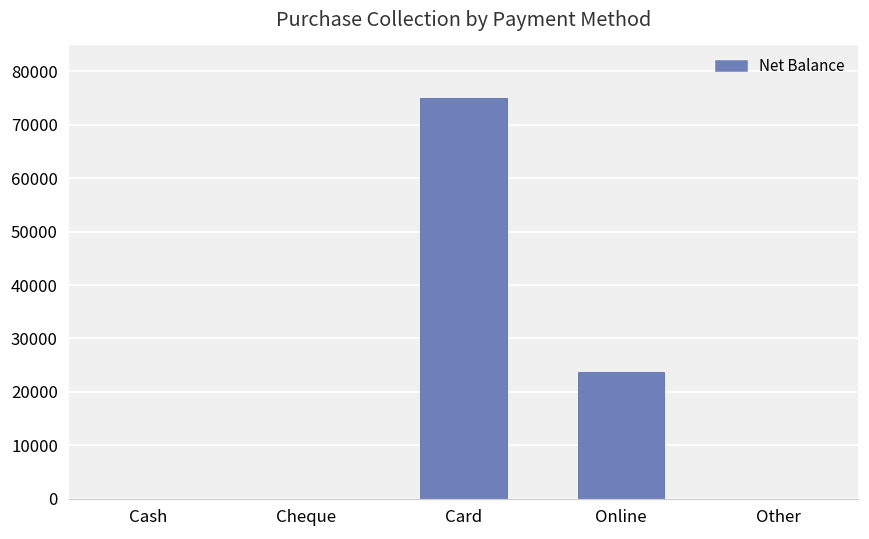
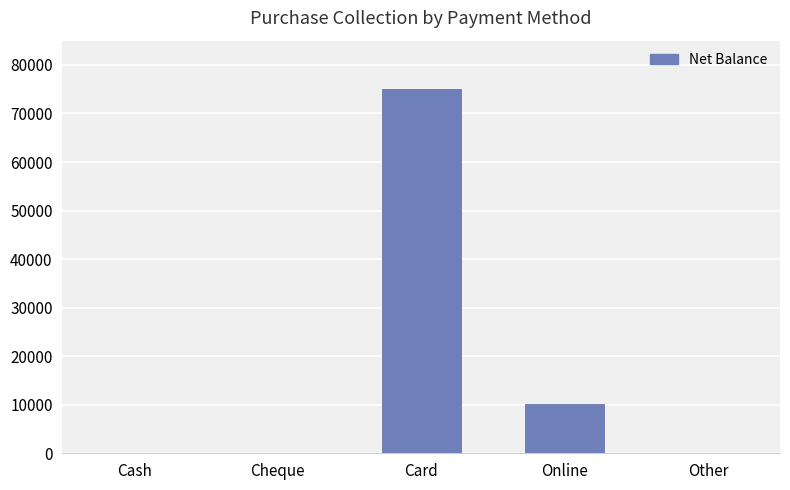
  {
    "Cash": 0,
    "Cheque": 0,
    "Card": 75000,
-   "Online": 24000,
+   "Online": 10000,
    "Other": 0
  }
